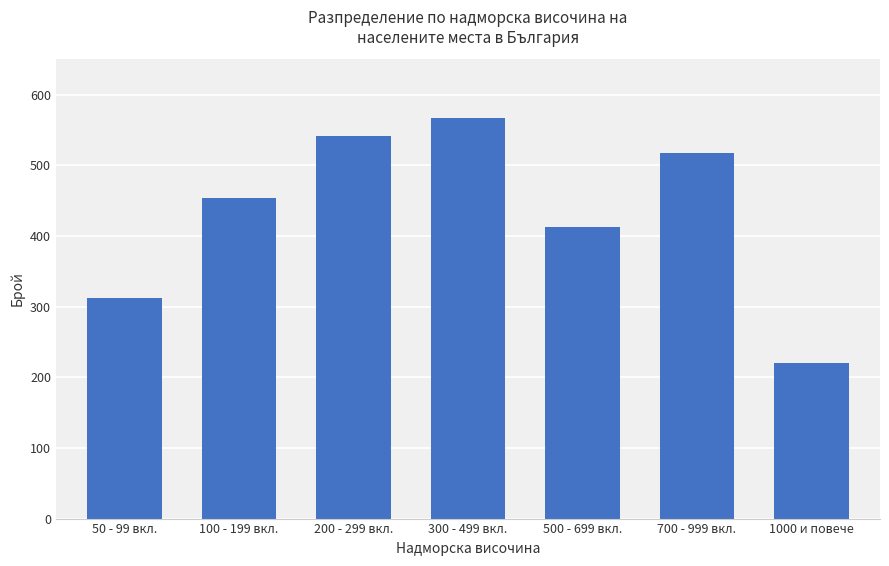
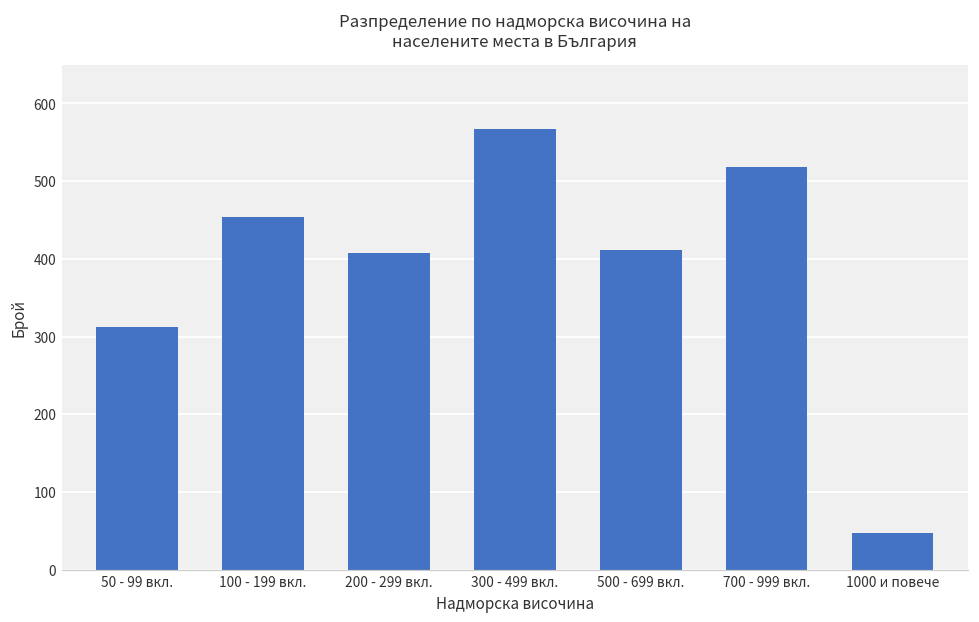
  {
    "50 - 99 вкл.": 310,
    "100 - 199 вкл.": 450,
-   "200 - 299 вкл.": 540,
+   "200 - 299 вкл.": 410,
    "300 - 499 вкл.": 570,
    "500 - 699 вкл.": 410,
    "700 - 999 вкл.": 520,
-   "1000 и повече": 220
+   "1000 и повече": 50
  }
